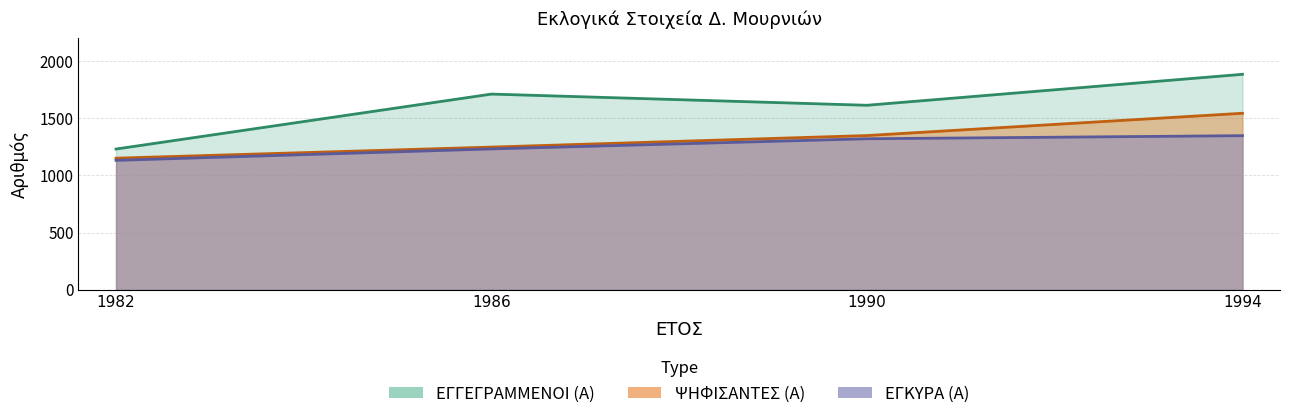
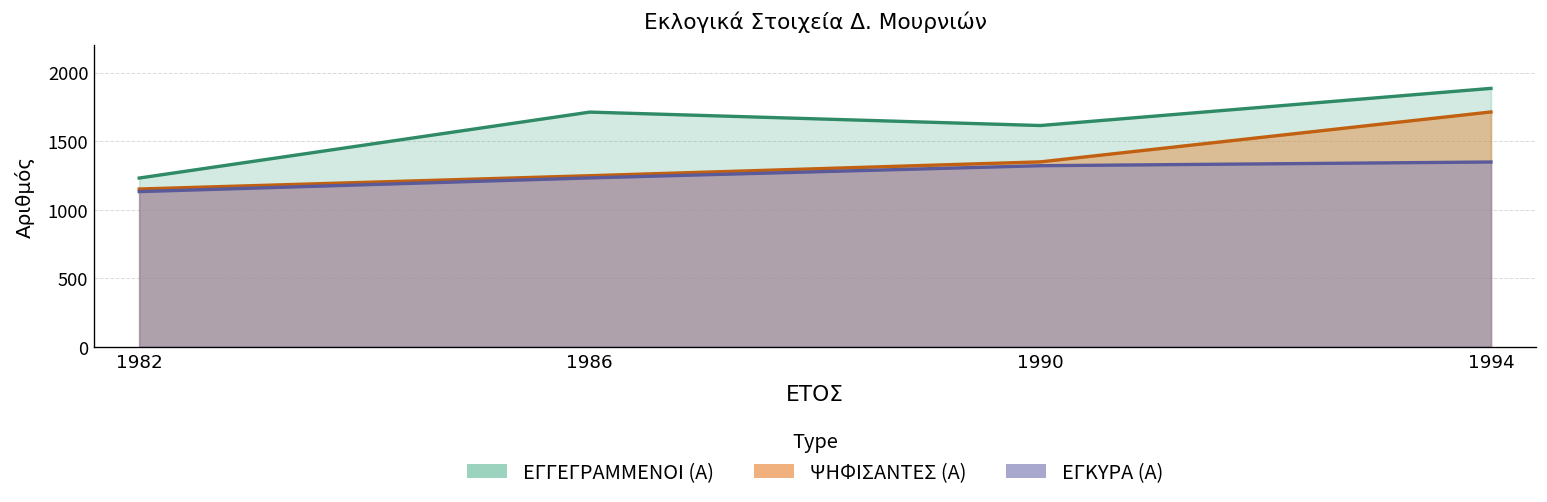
  {
    "ΕΓΓΕΓΡΑΜΜΕΝΟΙ (Α)": {
      "1982": 1230,
      "1986": 1710,
      "1990": 1610,
      "1994": 1890
    },
    "ΨΗΦΙΣΑΝΤΕΣ (Α)": {
      "1990": 1350,
-     "1994": 1540
+     "1994": 1710
    },
    "ΕΓΚΥΡΑ (Α)": {
      "1990": 1320,
      "1994": 1350
    }
  }
